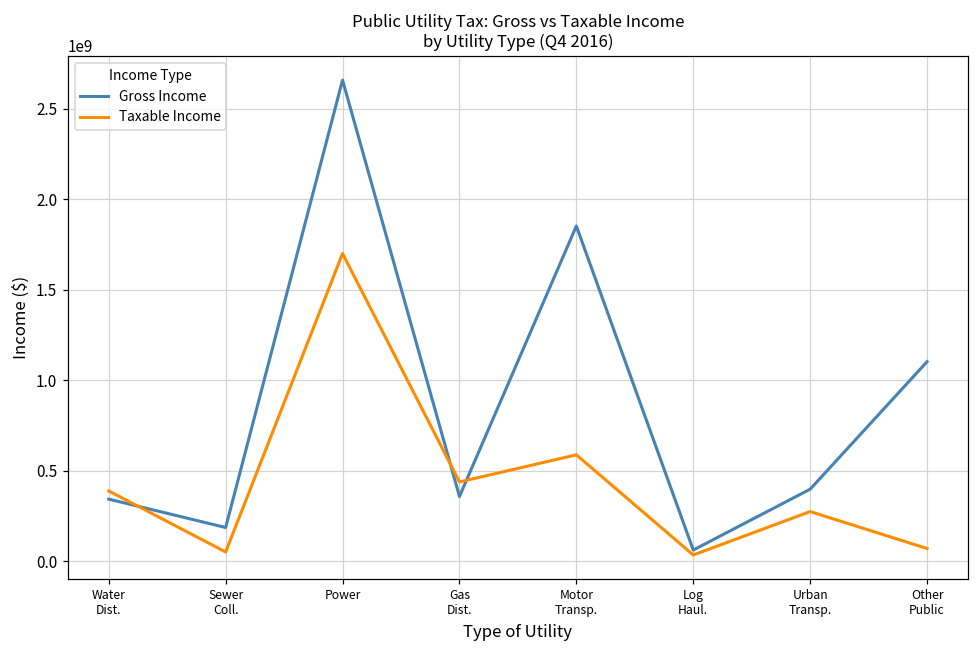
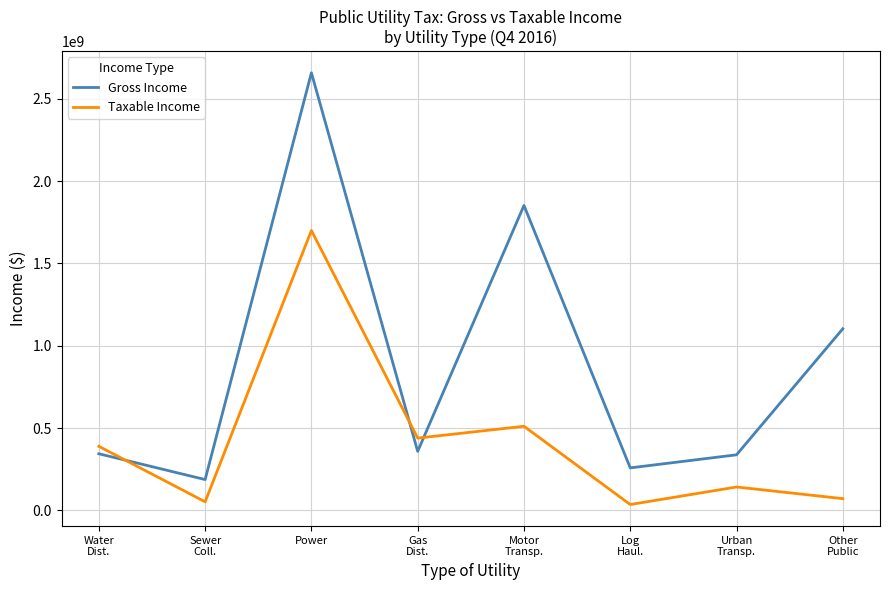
  {
    "Gross Income": {
      "Water Dist.": 340000000,
      "Sewer Coll.": 190000000,
      "Power": 2660000000,
      "Gas Dist.": 360000000,
      "Motor Transp.": 1850000000,
-     "Log Haul.": 60000000,
-     "Urban Transp.": 400000000,
+     "Log Haul.": 260000000,
+     "Urban Transp.": 340000000,
      "Other Public": 1100000000
    },
    "Taxable Income": {
      "Water Dist.": 390000000,
      "Sewer Coll.": 50000000,
      "Power": 1700000000,
      "Gas Dist.": 440000000,
-     "Motor Transp.": 590000000,
+     "Motor Transp.": 510000000,
      "Log Haul.": 30000000,
-     "Urban Transp.": 270000000,
+     "Urban Transp.": 140000000,
      "Other Public": 70000000
    }
  }
